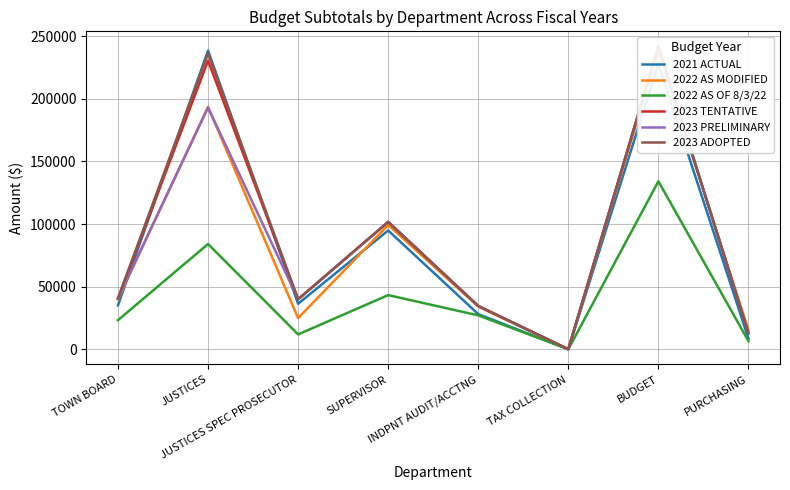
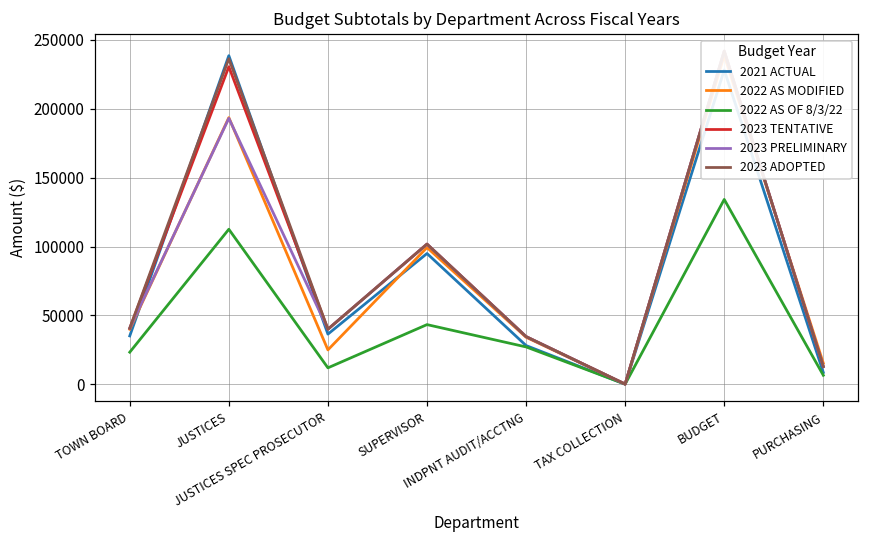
  {
    "2021 ACTUAL": {
      "TOWN BOARD": 35000,
      "JUSTICES": 238000,
      "JUSTICES SPEC PROSECUTOR": 36000,
      "SUPERVISOR": 95000,
      "PURCHASING": 9000
    },
    "2022 AS MODIFIED": {
      "JUSTICES SPEC PROSECUTOR": 25000,
      "SUPERVISOR": 99000,
      "PURCHASING": 15000
    },
    "2022 AS OF 8/3/22": {
      "TOWN BOARD": 23000,
-     "JUSTICES": 84000,
+     "JUSTICES": 113000,
      "JUSTICES SPEC PROSECUTOR": 12000,
      "SUPERVISOR": 43000,
      "BUDGET": 134000,
      "PURCHASING": 7000
    },
    "2023 TENTATIVE": {
      "JUSTICES": 230000
    },
    "2023 ADOPTED": {
      "JUSTICES": 236000
    }
  }
